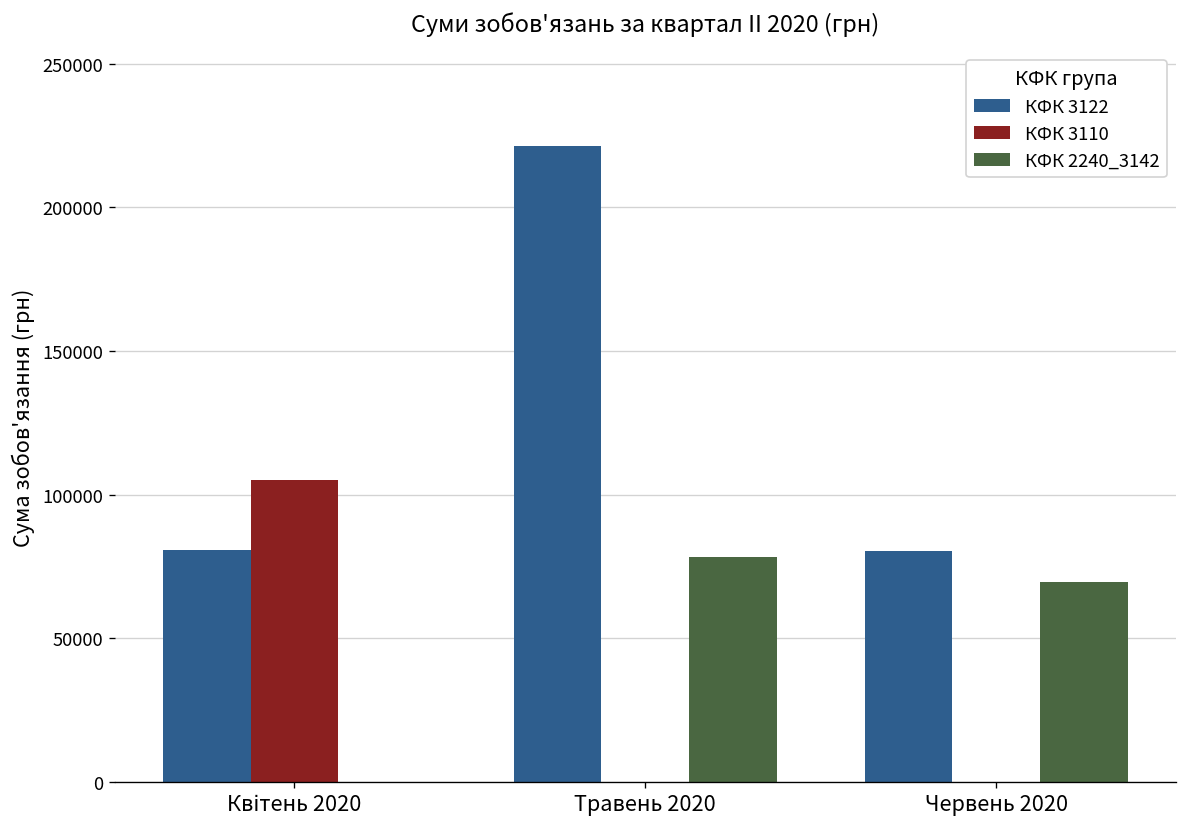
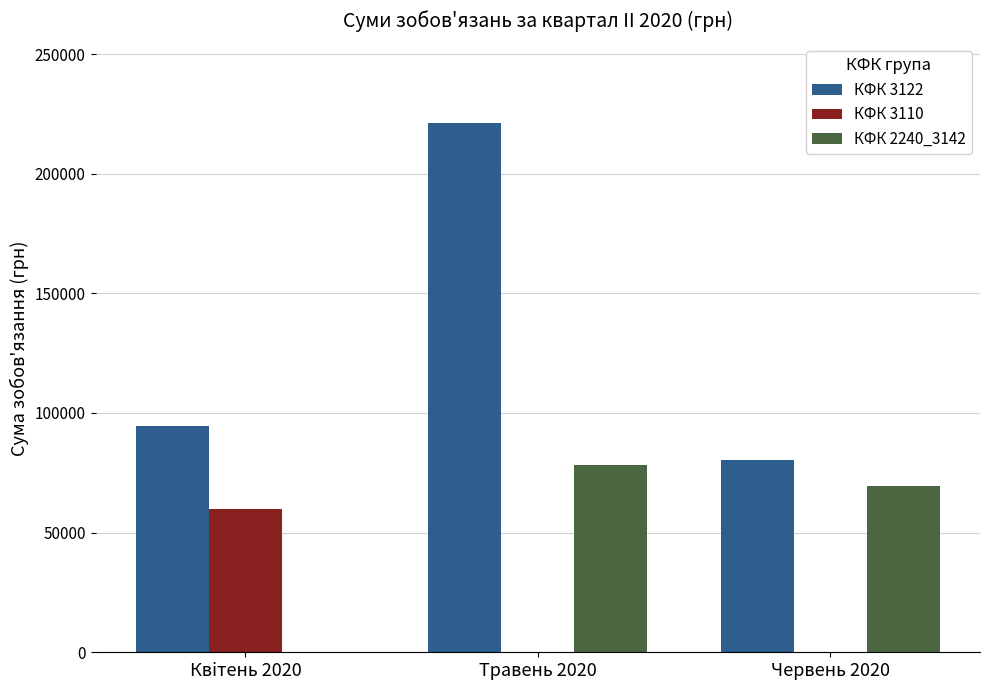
  {
    "КФК 3122": {
-     "Квітень 2020": 81000,
+     "Квітень 2020": 95000,
      "Травень 2020": 221000,
      "Червень 2020": 80000
    },
    "КФК 3110": {
-     "Квітень 2020": 105000,
+     "Квітень 2020": 60000,
      "Травень 2020": 0,
      "Червень 2020": 0
    },
    "КФК 2240_3142": {
      "Квітень 2020": 0,
      "Травень 2020": 78000,
      "Червень 2020": 69000
    }
  }
